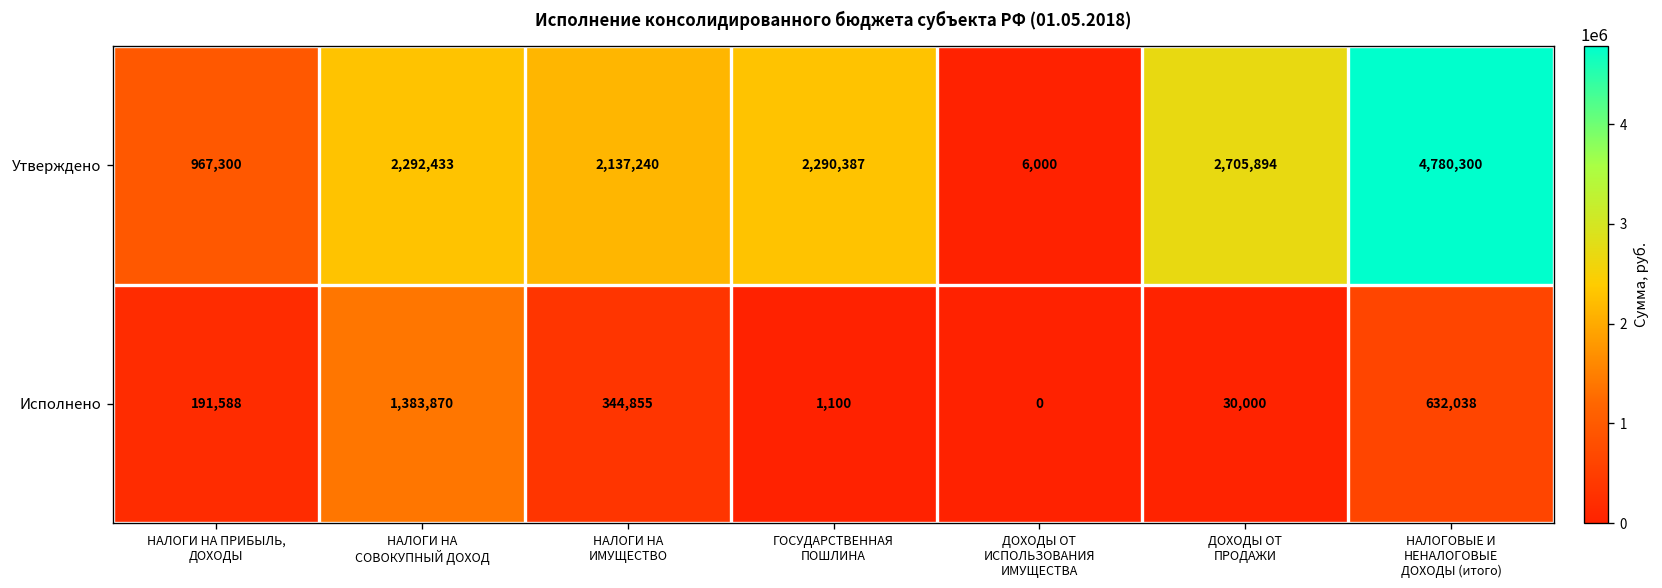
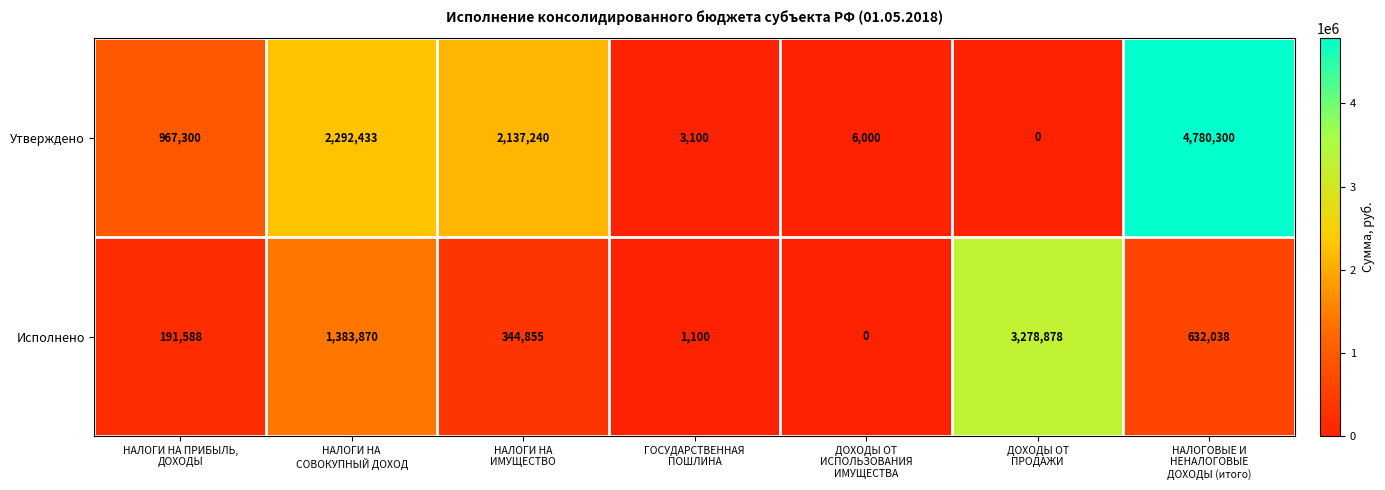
  {
    "Утверждено": {
      "НАЛОГИ НА ПРИБЫЛЬ, ДОХОДЫ": "967,300",
      "НАЛОГИ НА СОВОКУПНЫЙ ДОХОД": "2,292,433",
      "НАЛОГИ НА ИМУЩЕСТВО": "2,137,240",
-     "ГОСУДАРСТВЕННАЯ ПОШЛИНА": "2,290,387",
+     "ГОСУДАРСТВЕННАЯ ПОШЛИНА": "3,100",
      "ДОХОДЫ ОТ ИСПОЛЬЗОВАНИЯ ИМУЩЕСТВА": "6,000",
-     "ДОХОДЫ ОТ ПРОДАЖИ": "2,705,894",
+     "ДОХОДЫ ОТ ПРОДАЖИ": "0",
      "НАЛОГОВЫЕ И НЕНАЛОГОВЫЕ ДОХОДЫ (итого)": "4,780,300"
    },
    "Исполнено": {
      "НАЛОГИ НА ПРИБЫЛЬ, ДОХОДЫ": "191,588",
      "НАЛОГИ НА СОВОКУПНЫЙ ДОХОД": "1,383,870",
      "НАЛОГИ НА ИМУЩЕСТВО": "344,855",
      "ГОСУДАРСТВЕННАЯ ПОШЛИНА": "1,100",
      "ДОХОДЫ ОТ ИСПОЛЬЗОВАНИЯ ИМУЩЕСТВА": "0",
-     "ДОХОДЫ ОТ ПРОДАЖИ": "30,000",
+     "ДОХОДЫ ОТ ПРОДАЖИ": "3,278,878",
      "НАЛОГОВЫЕ И НЕНАЛОГОВЫЕ ДОХОДЫ (итого)": "632,038"
    }
  }
